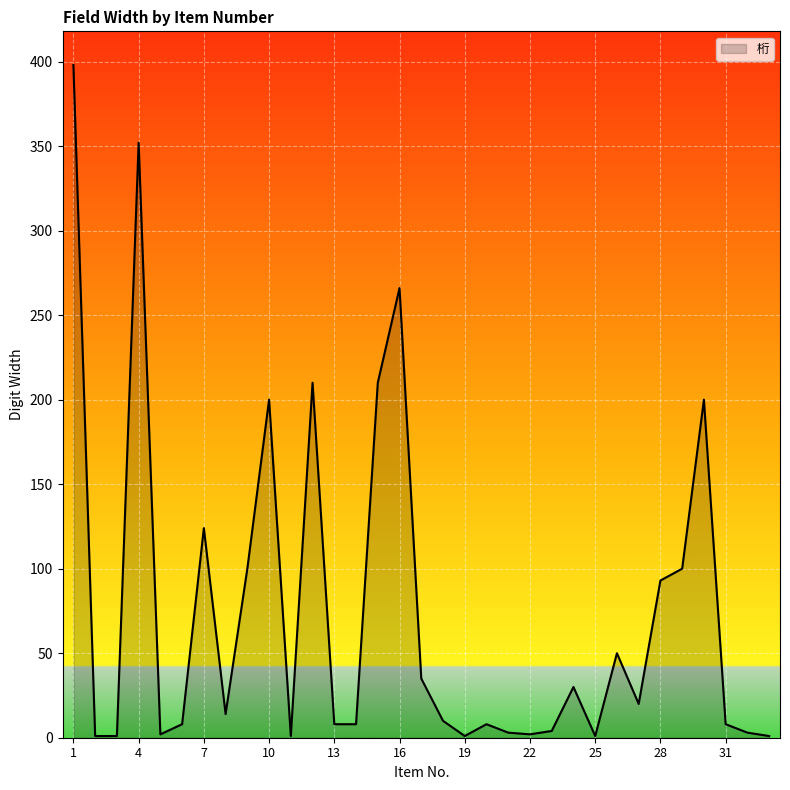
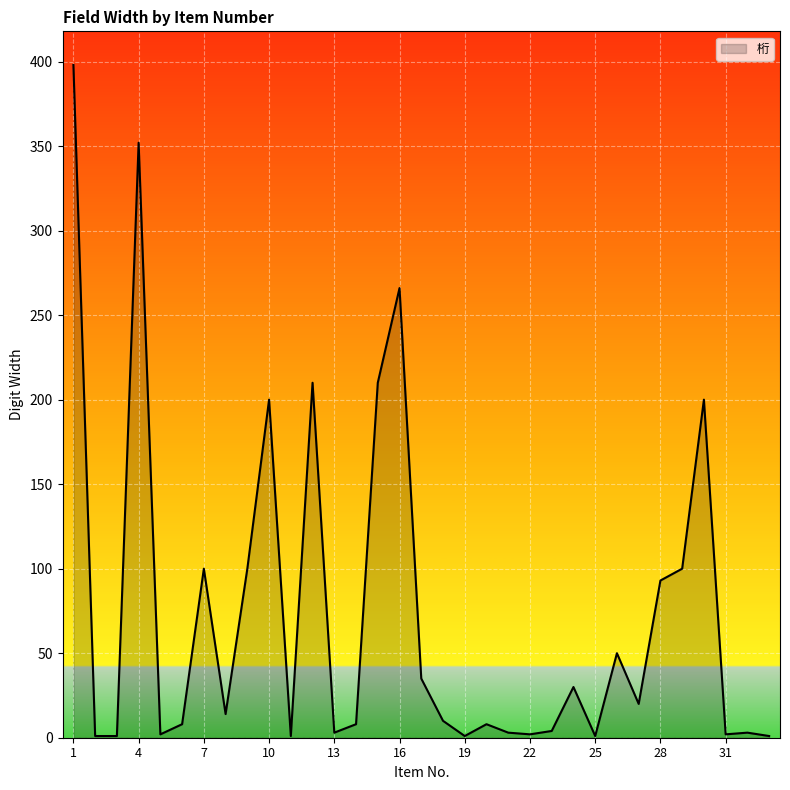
  {
    "1": 398,
    "4": 352,
-   "7": 124,
+   "7": 100,
    "10": 200,
-   "13": 8,
+   "13": 3,
    "16": 266,
    "19": 1,
    "22": 2,
    "25": 1,
    "28": 93,
-   "31": 8
+   "31": 2
  }
